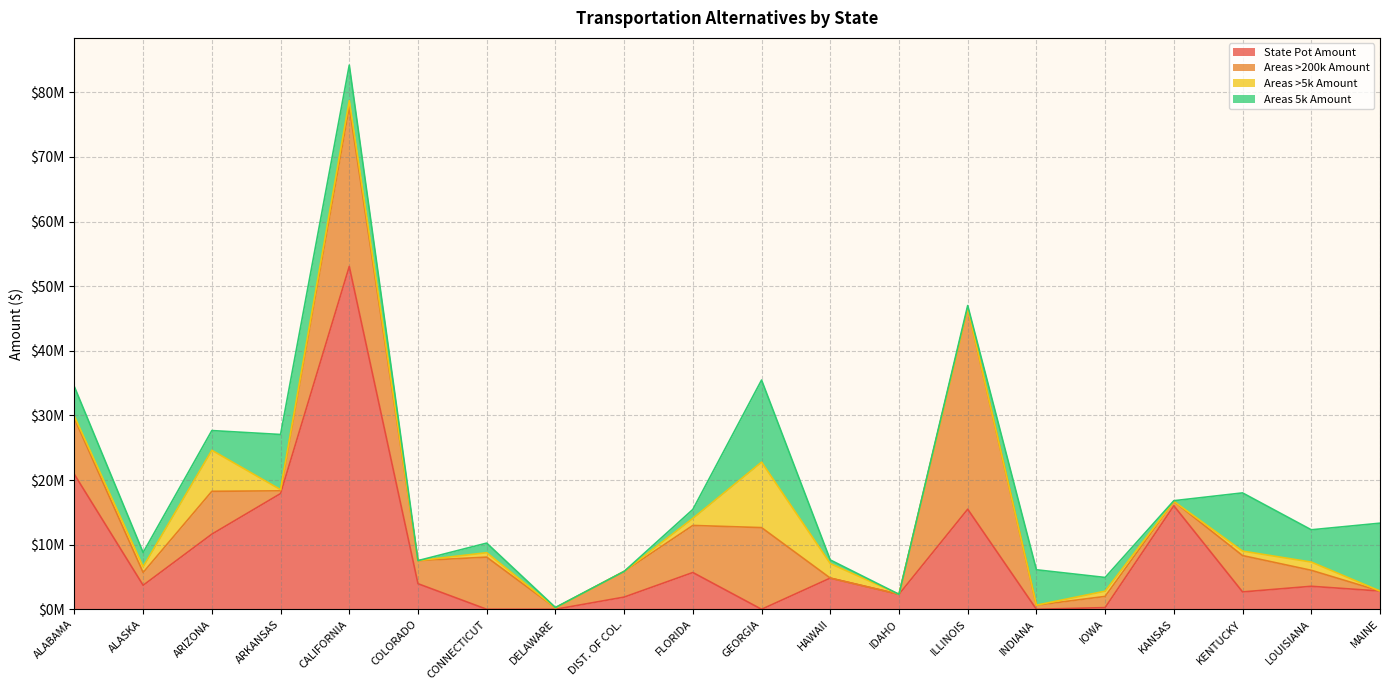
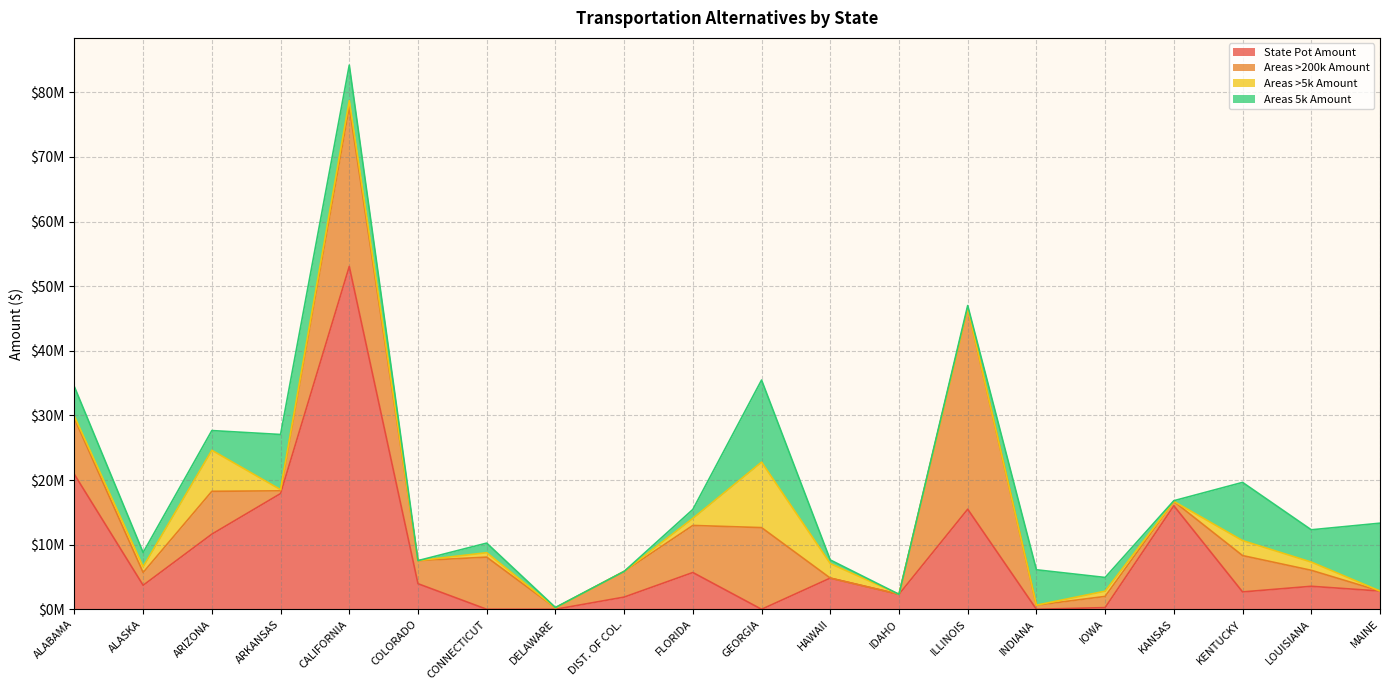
  {
    "Areas >5k Amount": {
      "ALASKA": "$1000000",
      "ARIZONA": "$6000000",
      "CALIFORNIA": "$1000000",
      "CONNECTICUT": "$1000000",
      "FLORIDA": "$1000000",
      "GEORGIA": "$10000000",
      "HAWAII": "$2000000",
      "IOWA": "$1000000",
-     "KENTUCKY": "$1000000",
+     "KENTUCKY": "$2000000",
      "LOUISIANA": "$1000000"
    },
    "Areas 5k Amount": {
      "ALABAMA": "$5000000",
      "ALASKA": "$2000000",
      "ARIZONA": "$3000000",
      "ARKANSAS": "$9000000",
      "CALIFORNIA": "$5000000",
      "CONNECTICUT": "$1000000",
      "FLORIDA": "$1000000",
      "GEORGIA": "$13000000",
      "HAWAII": "$1000000",
      "ILLINOIS": "$0",
      "INDIANA": "$5000000",
      "IOWA": "$2000000",
      "KENTUCKY": "$9000000",
      "LOUISIANA": "$5000000",
      "MAINE": "$10000000"
    }
  }
